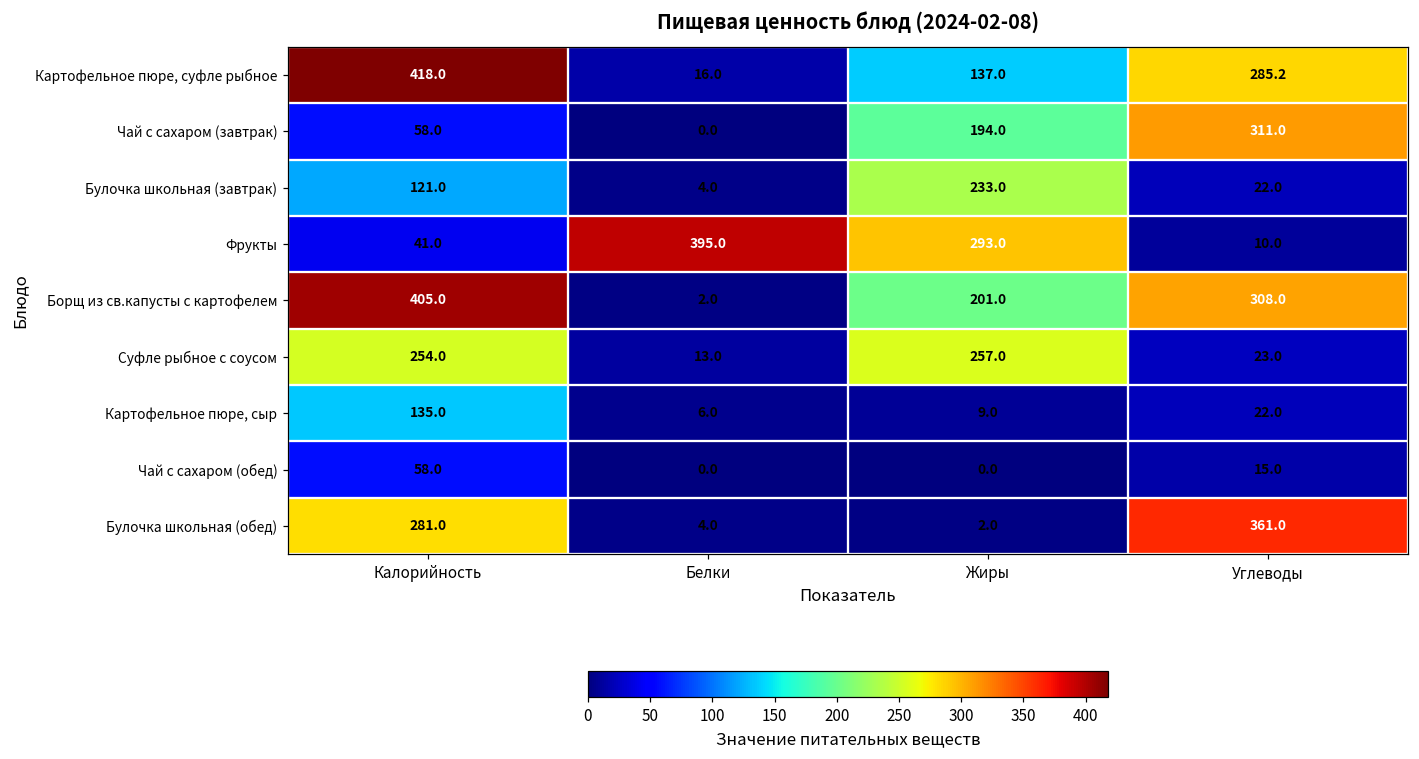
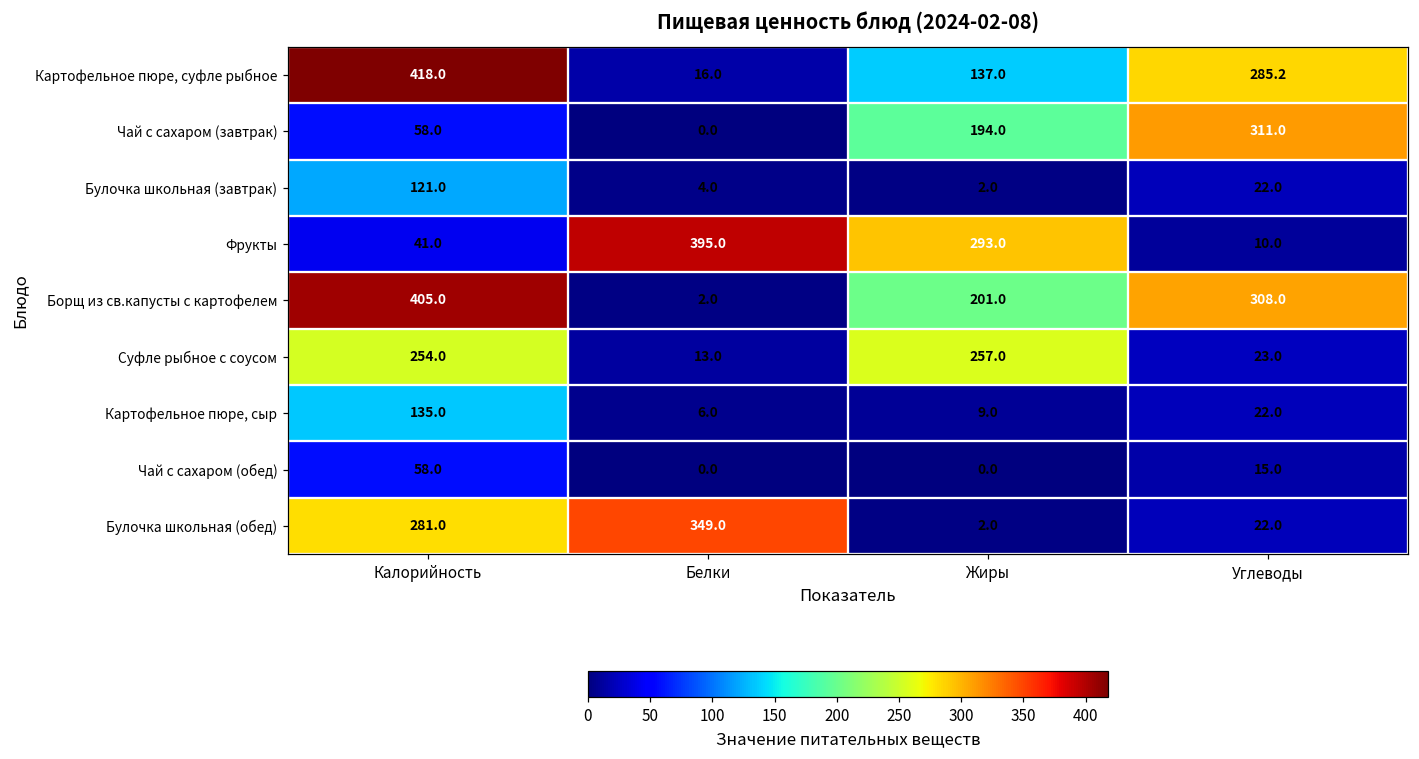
  {
    "Картофельное пюре, суфле рыбное": {
      "Калорийность": 418.0,
      "Белки": 16.0,
      "Жиры": 137.0,
      "Углеводы": 285.2
    },
    "Чай с сахаром (завтрак)": {
      "Калорийность": 58.0,
      "Белки": 0.0,
      "Жиры": 194.0,
      "Углеводы": 311.0
    },
    "Булочка школьная (завтрак)": {
      "Калорийность": 121.0,
      "Белки": 4.0,
-     "Жиры": 233.0,
+     "Жиры": 2.0,
      "Углеводы": 22.0
    },
    "Фрукты": {
      "Калорийность": 41.0,
      "Белки": 395.0,
      "Жиры": 293.0,
      "Углеводы": 10.0
    },
    "Борщ из св.капусты с картофелем": {
      "Калорийность": 405.0,
      "Белки": 2.0,
      "Жиры": 201.0,
      "Углеводы": 308.0
    },
    "Суфле рыбное с соусом": {
      "Калорийность": 254.0,
      "Белки": 13.0,
      "Жиры": 257.0,
      "Углеводы": 23.0
    },
    "Картофельное пюре, сыр": {
      "Калорийность": 135.0,
      "Белки": 6.0,
      "Жиры": 9.0,
      "Углеводы": 22.0
    },
    "Чай с сахаром (обед)": {
      "Калорийность": 58.0,
      "Белки": 0.0,
      "Жиры": 0.0,
      "Углеводы": 15.0
    },
    "Булочка школьная (обед)": {
      "Калорийность": 281.0,
-     "Белки": 4.0,
+     "Белки": 349.0,
      "Жиры": 2.0,
-     "Углеводы": 361.0
+     "Углеводы": 22.0
    }
  }
